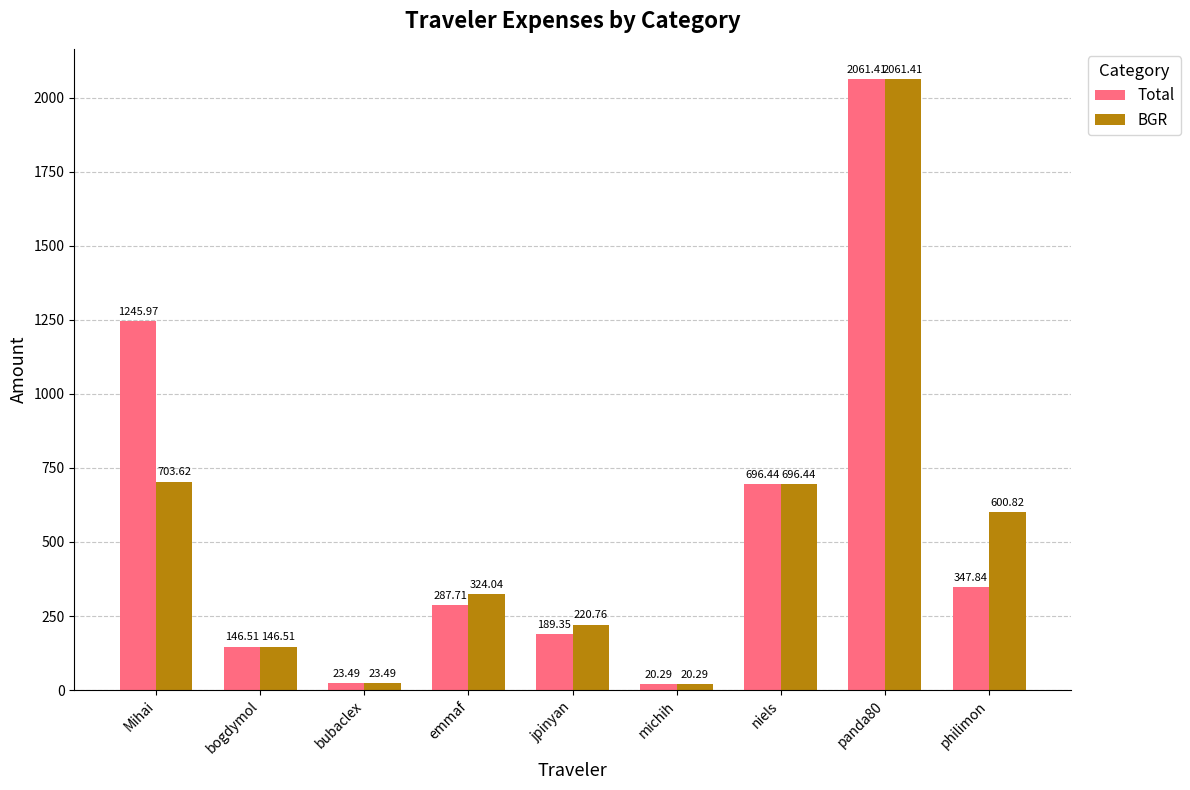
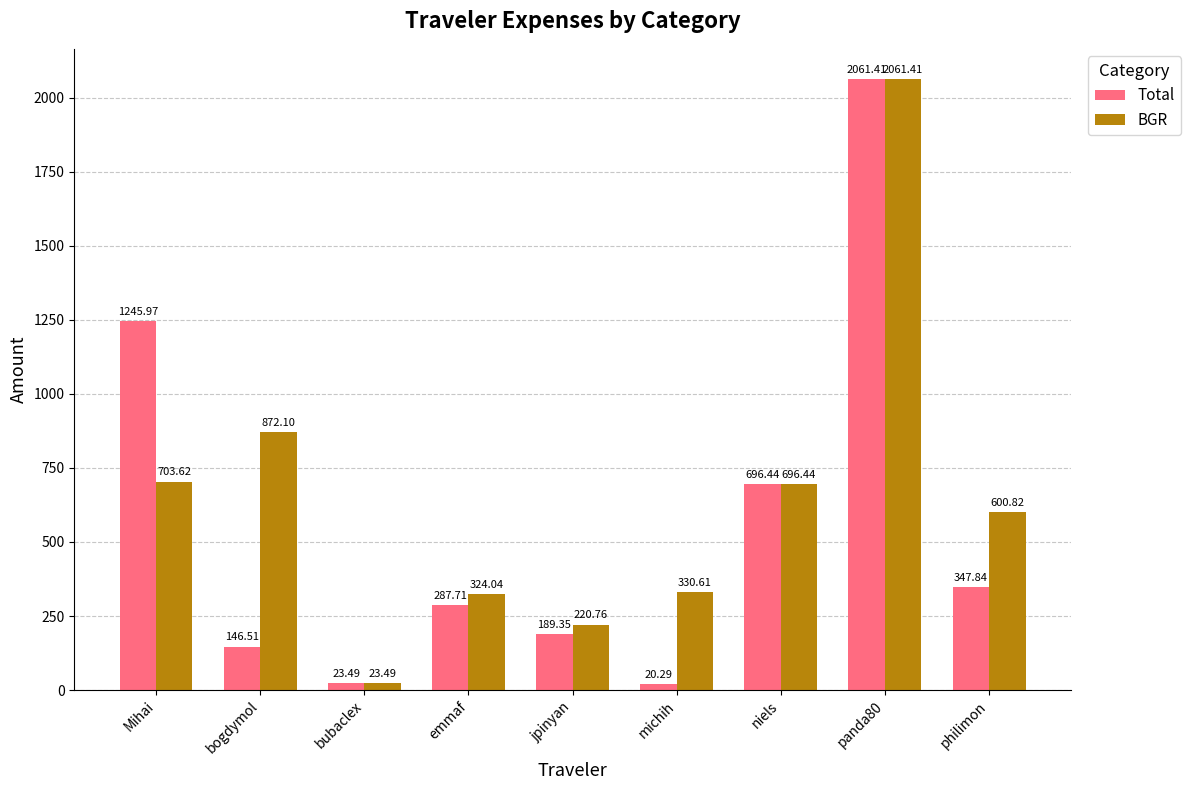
  {
    "Total": {
      "Mihai": 1245.97,
      "bogdymol": 146.51,
      "bubaclex": 23.49,
      "emmaf": 287.71,
      "jpinyan": 189.35,
      "michih": 20.29,
      "niels": 696.44,
      "panda80": 2061.41,
      "philimon": 347.84
    },
    "BGR": {
      "Mihai": 703.62,
-     "bogdymol": 146.51,
+     "bogdymol": 872.10,
      "bubaclex": 23.49,
      "emmaf": 324.04,
      "jpinyan": 220.76,
-     "michih": 20.29,
+     "michih": 330.61,
      "niels": 696.44,
      "panda80": 2061.41,
      "philimon": 600.82
    }
  }
